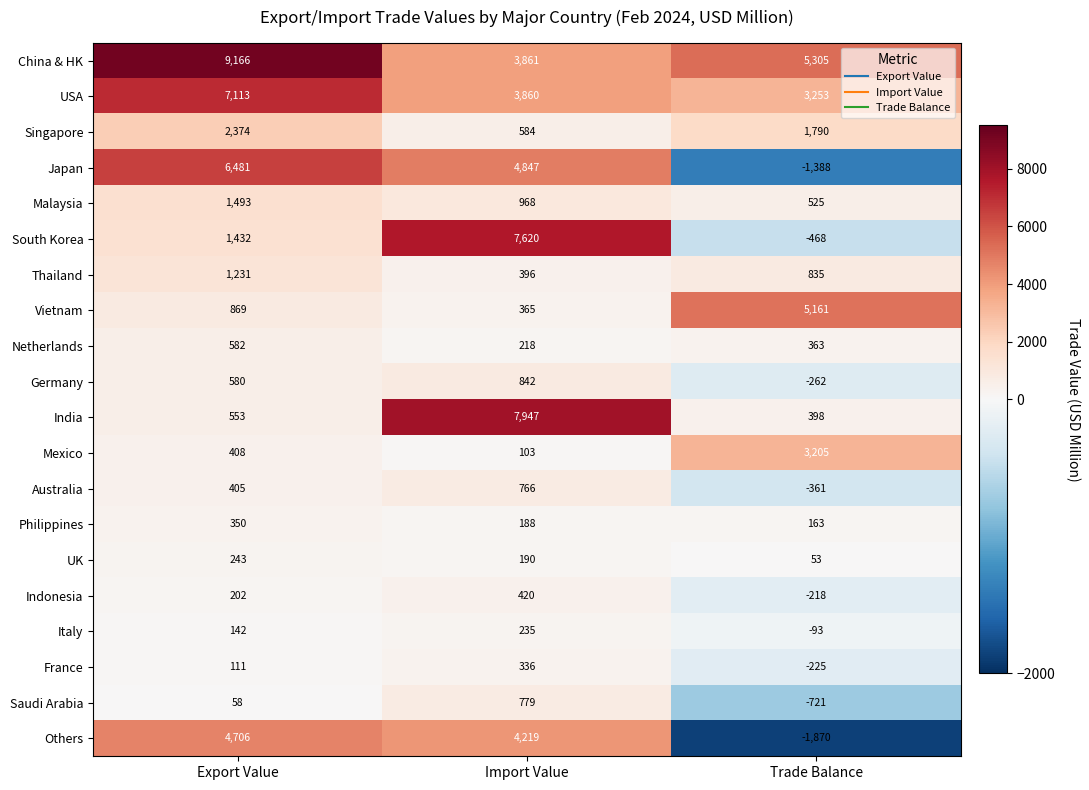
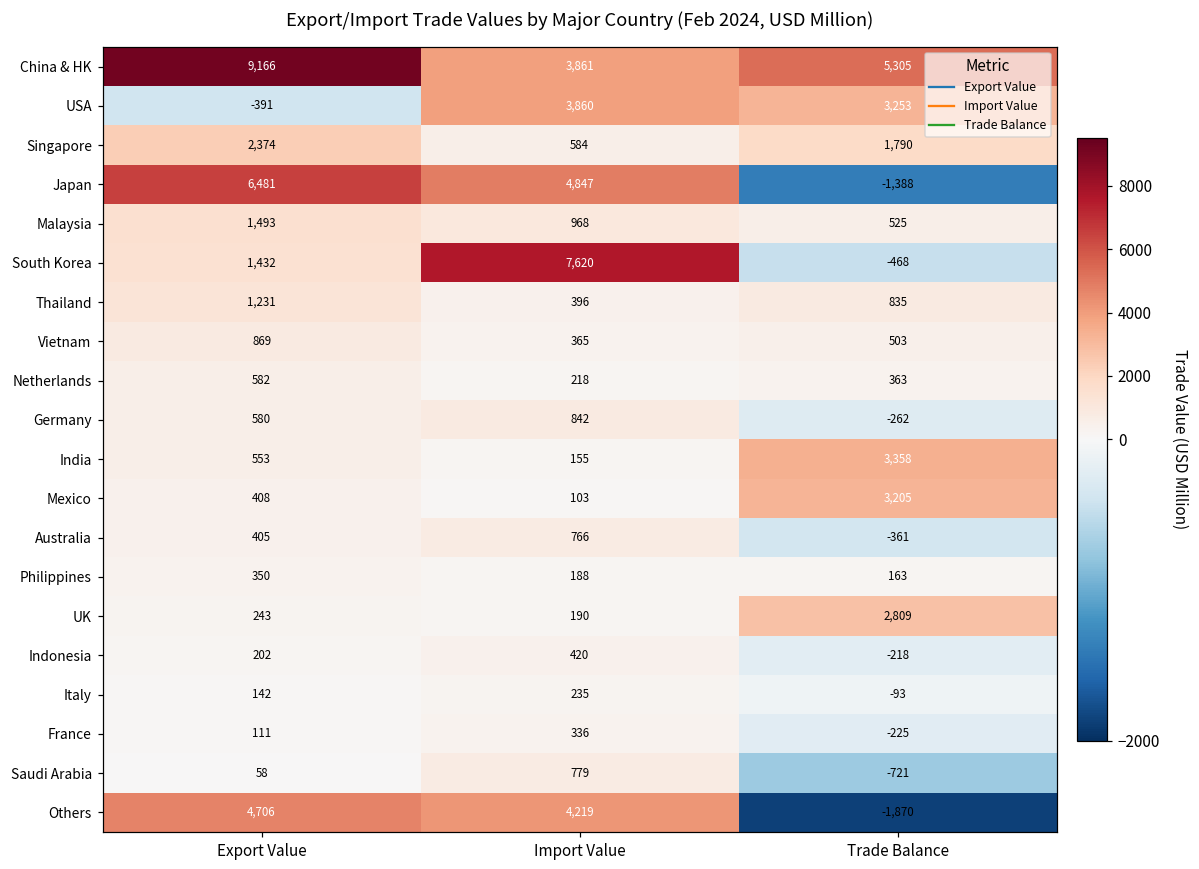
  {
    "China & HK": {
      "Export Value": "9,166",
      "Import Value": "3,861",
      "Trade Balance": "5,305"
    },
    "USA": {
-     "Export Value": "7,113",
+     "Export Value": "-391",
      "Import Value": "3,860",
      "Trade Balance": "3,253"
    },
    "Singapore": {
      "Export Value": "2,374",
      "Import Value": "584",
      "Trade Balance": "1,790"
    },
    "Japan": {
      "Export Value": "6,481",
      "Import Value": "4,847",
      "Trade Balance": "-1,388"
    },
    "Malaysia": {
      "Export Value": "1,493",
      "Import Value": "968",
      "Trade Balance": "525"
    },
    "South Korea": {
      "Export Value": "1,432",
      "Import Value": "7,620",
      "Trade Balance": "-468"
    },
    "Thailand": {
      "Export Value": "1,231",
      "Import Value": "396",
      "Trade Balance": "835"
    },
    "Vietnam": {
      "Export Value": "869",
      "Import Value": "365",
-     "Trade Balance": "5,161"
+     "Trade Balance": "503"
    },
    "Netherlands": {
      "Export Value": "582",
      "Import Value": "218",
      "Trade Balance": "363"
    },
    "Germany": {
      "Export Value": "580",
      "Import Value": "842",
      "Trade Balance": "-262"
    },
    "India": {
      "Export Value": "553",
-     "Import Value": "7,947",
-     "Trade Balance": "398"
+     "Import Value": "155",
+     "Trade Balance": "3,358"
    },
    "Mexico": {
      "Export Value": "408",
      "Import Value": "103",
      "Trade Balance": "3,205"
    },
    "Australia": {
      "Export Value": "405",
      "Import Value": "766",
      "Trade Balance": "-361"
    },
    "Philippines": {
      "Export Value": "350",
      "Import Value": "188",
      "Trade Balance": "163"
    },
    "UK": {
      "Export Value": "243",
      "Import Value": "190",
-     "Trade Balance": "53"
+     "Trade Balance": "2,809"
    },
    "Indonesia": {
      "Export Value": "202",
      "Import Value": "420",
      "Trade Balance": "-218"
    },
    "Italy": {
      "Export Value": "142",
      "Import Value": "235",
      "Trade Balance": "-93"
    },
    "France": {
      "Export Value": "111",
      "Import Value": "336",
      "Trade Balance": "-225"
    },
    "Saudi Arabia": {
      "Export Value": "58",
      "Import Value": "779",
      "Trade Balance": "-721"
    },
    "Others": {
      "Export Value": "4,706",
      "Import Value": "4,219",
      "Trade Balance": "-1,870"
    }
  }
